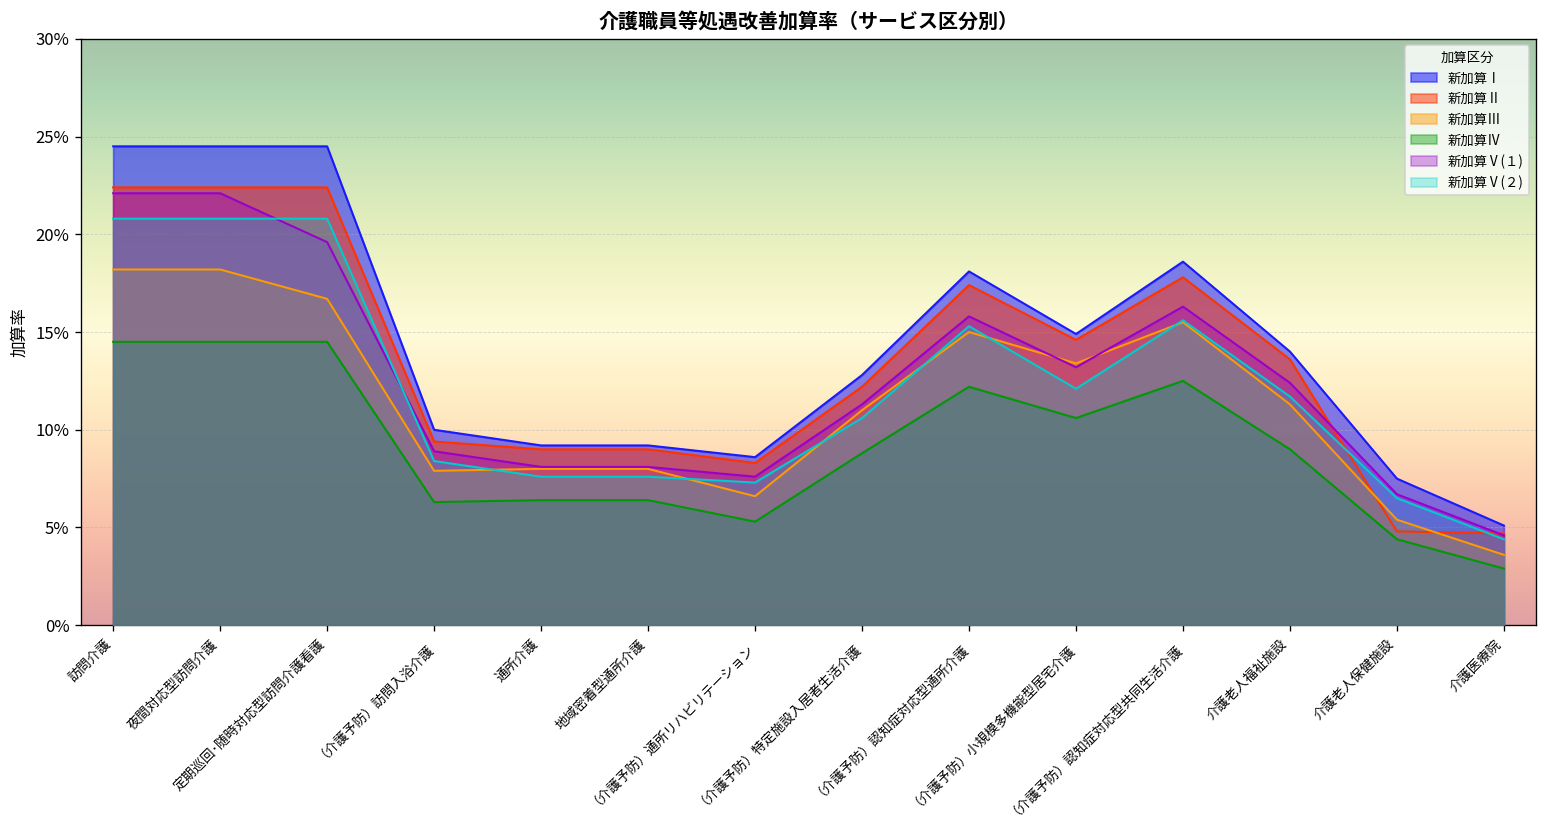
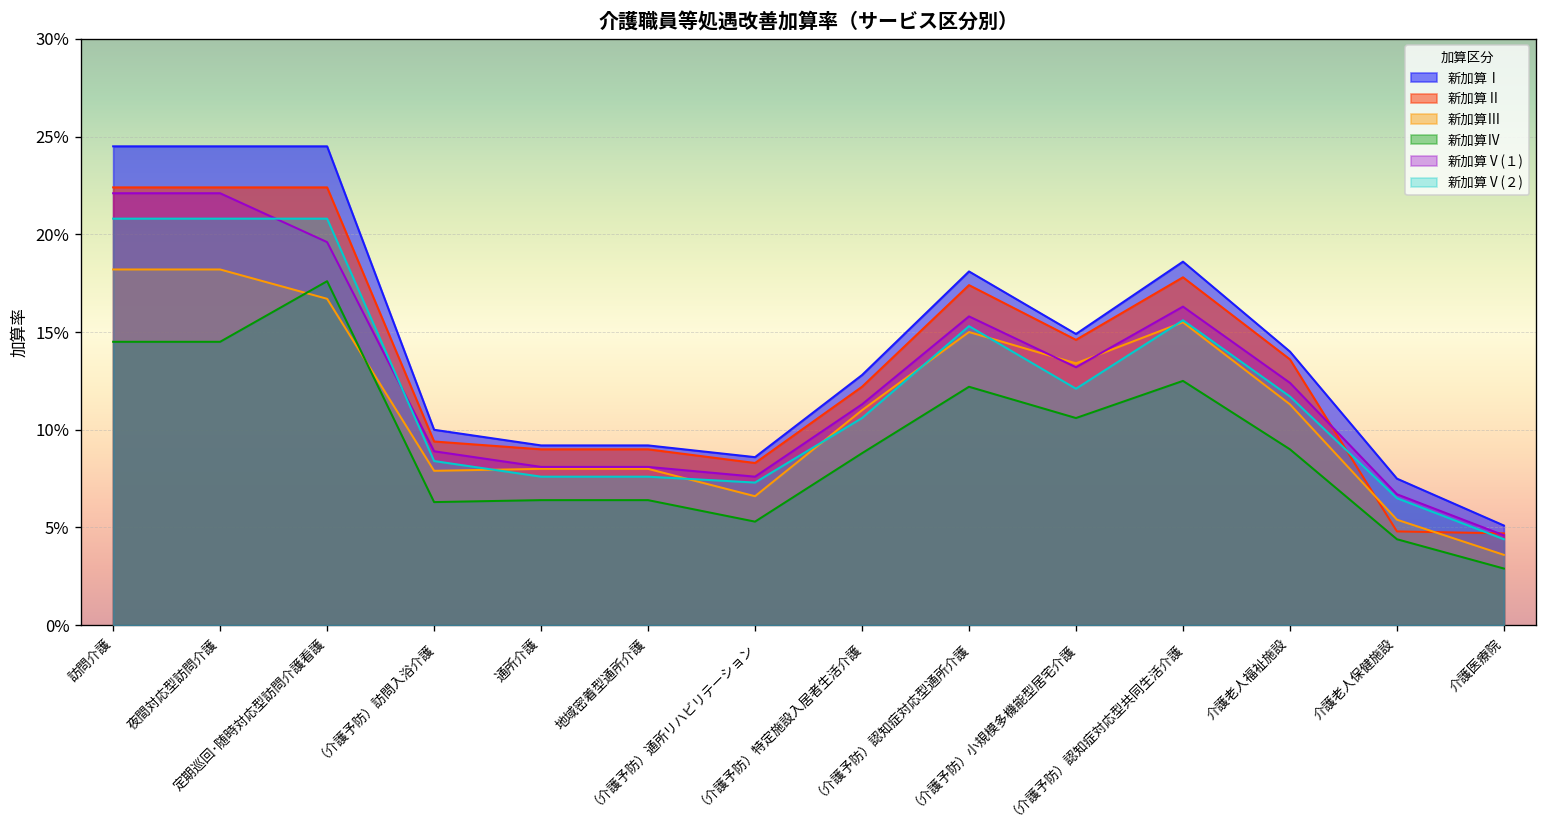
  {
    "新加算Ⅰ": {
      "訪問介護": "24.5%",
      "夜間対応型訪問介護": "24.5%",
      "定期巡回･随時対応型訪問介護看護": "24.5%",
      "（介護予防）訪問入浴介護": "10.0%",
      "通所介護": "9.2%",
      "地域密着型通所介護": "9.2%",
      "（介護予防）通所リハビリテーション": "8.6%",
      "（介護予防）特定施設入居者生活介護": "12.8%",
      "（介護予防）認知症対応型通所介護": "18.1%",
      "（介護予防）小規模多機能型居宅介護": "14.9%",
      "（介護予防）認知症対応型共同生活介護": "18.6%",
      "介護老人福祉施設": "14.0%",
      "介護老人保健施設": "7.5%",
      "介護医療院": "5.1%"
    },
    "新加算Ⅱ": {
      "訪問介護": "22.4%",
      "夜間対応型訪問介護": "22.4%",
      "定期巡回･随時対応型訪問介護看護": "22.4%",
      "（介護予防）訪問入浴介護": "9.4%",
      "通所介護": "9.0%",
      "地域密着型通所介護": "9.0%",
      "（介護予防）通所リハビリテーション": "8.3%",
      "（介護予防）特定施設入居者生活介護": "12.2%",
      "（介護予防）認知症対応型通所介護": "17.4%",
      "（介護予防）小規模多機能型居宅介護": "14.6%",
      "（介護予防）認知症対応型共同生活介護": "17.8%",
      "介護老人福祉施設": "13.6%",
      "介護老人保健施設": "4.8%"
    },
    "新加算Ⅲ": {
      "訪問介護": "18.2%",
      "夜間対応型訪問介護": "18.2%",
      "定期巡回･随時対応型訪問介護看護": "16.7%",
      "（介護予防）訪問入浴介護": "7.9%",
      "（介護予防）通所リハビリテーション": "6.6%",
      "（介護予防）特定施設入居者生活介護": "11.0%",
      "（介護予防）認知症対応型通所介護": "15.0%",
      "（介護予防）小規模多機能型居宅介護": "13.4%",
      "介護老人福祉施設": "11.3%",
      "介護老人保健施設": "5.4%",
      "介護医療院": "3.6%"
    },
    "新加算Ⅳ": {
      "訪問介護": "14.5%",
      "夜間対応型訪問介護": "14.5%",
-     "定期巡回･随時対応型訪問介護看護": "14.5%",
+     "定期巡回･随時対応型訪問介護看護": "17.6%",
      "（介護予防）訪問入浴介護": "6.3%",
      "通所介護": "6.4%",
      "地域密着型通所介護": "6.4%",
      "（介護予防）通所リハビリテーション": "5.3%",
      "（介護予防）特定施設入居者生活介護": "8.8%",
      "（介護予防）認知症対応型通所介護": "12.2%",
      "（介護予防）小規模多機能型居宅介護": "10.6%",
      "（介護予防）認知症対応型共同生活介護": "12.5%",
      "介護老人福祉施設": "9.0%",
      "介護老人保健施設": "4.4%",
      "介護医療院": "2.9%"
    },
    "新加算Ⅴ(１)": {
      "訪問介護": "22.1%",
      "夜間対応型訪問介護": "22.1%",
      "定期巡回･随時対応型訪問介護看護": "19.6%",
      "（介護予防）訪問入浴介護": "8.9%",
      "（介護予防）通所リハビリテーション": "7.6%",
      "（介護予防）特定施設入居者生活介護": "11.3%",
      "（介護予防）認知症対応型通所介護": "15.8%",
      "（介護予防）小規模多機能型居宅介護": "13.2%",
      "（介護予防）認知症対応型共同生活介護": "16.3%",
      "介護老人福祉施設": "12.4%",
      "介護老人保健施設": "6.7%"
    },
    "新加算Ⅴ(２)": {
      "訪問介護": "20.8%",
      "夜間対応型訪問介護": "20.8%",
      "定期巡回･随時対応型訪問介護看護": "20.8%",
      "（介護予防）訪問入浴介護": "8.4%",
      "通所介護": "7.6%",
      "地域密着型通所介護": "7.6%",
      "（介護予防）通所リハビリテーション": "7.3%",
      "（介護予防）特定施設入居者生活介護": "10.6%",
      "（介護予防）認知症対応型通所介護": "15.3%",
      "（介護予防）小規模多機能型居宅介護": "12.1%",
      "介護老人福祉施設": "11.7%",
      "介護老人保健施設": "6.5%",
      "介護医療院": "4.4%"
    }
  }
